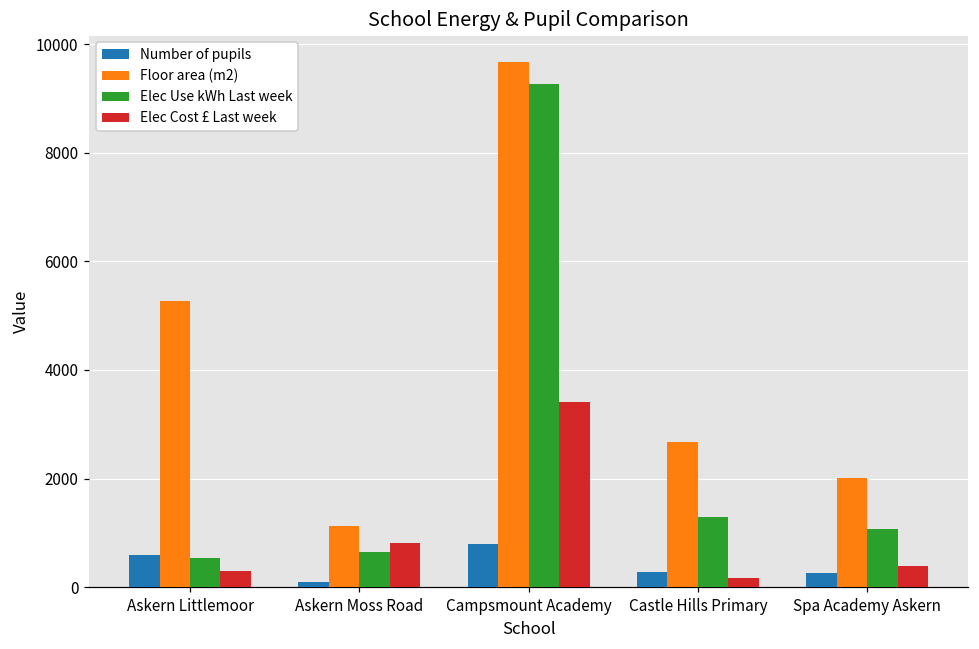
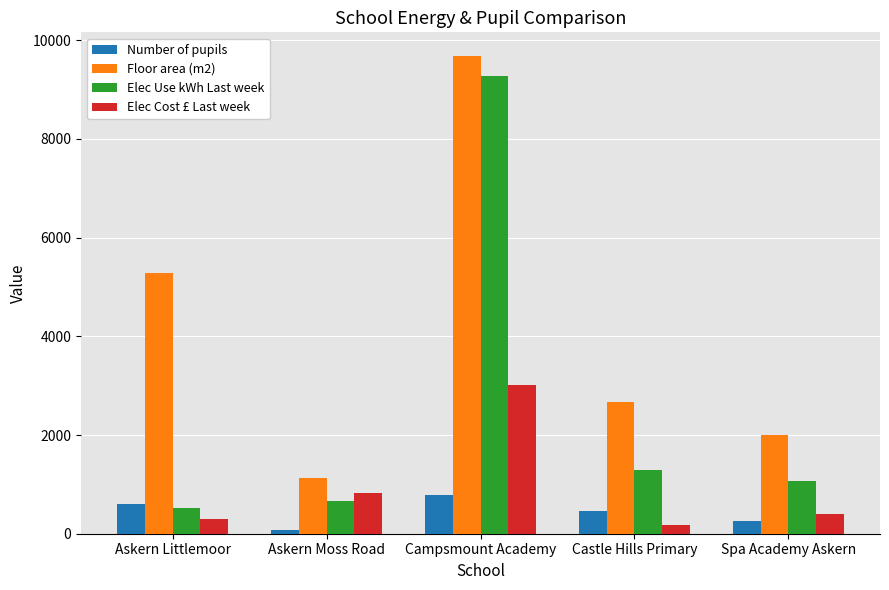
  {
    "Number of pupils": {
      "Askern Littlemoor": 600,
      "Askern Moss Road": 100,
      "Campsmount Academy": 800,
-     "Castle Hills Primary": 300,
+     "Castle Hills Primary": 500,
      "Spa Academy Askern": 300
    },
    "Floor area (m2)": {
      "Askern Littlemoor": 5300,
      "Askern Moss Road": 1100,
      "Campsmount Academy": 9700,
      "Castle Hills Primary": 2700,
      "Spa Academy Askern": 2000
    },
    "Elec Use kWh Last week": {
      "Askern Littlemoor": 500,
      "Askern Moss Road": 700,
      "Campsmount Academy": 9300,
      "Castle Hills Primary": 1300,
      "Spa Academy Askern": 1100
    },
    "Elec Cost £ Last week": {
      "Askern Littlemoor": 300,
      "Askern Moss Road": 800,
-     "Campsmount Academy": 3400,
+     "Campsmount Academy": 3000,
      "Castle Hills Primary": 200,
      "Spa Academy Askern": 400
    }
  }
